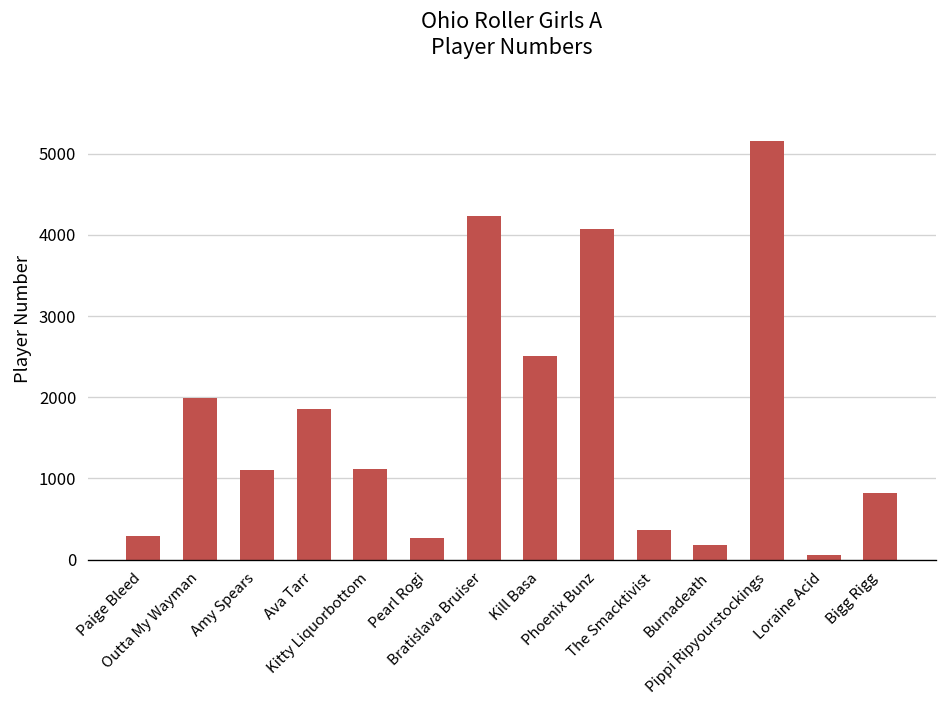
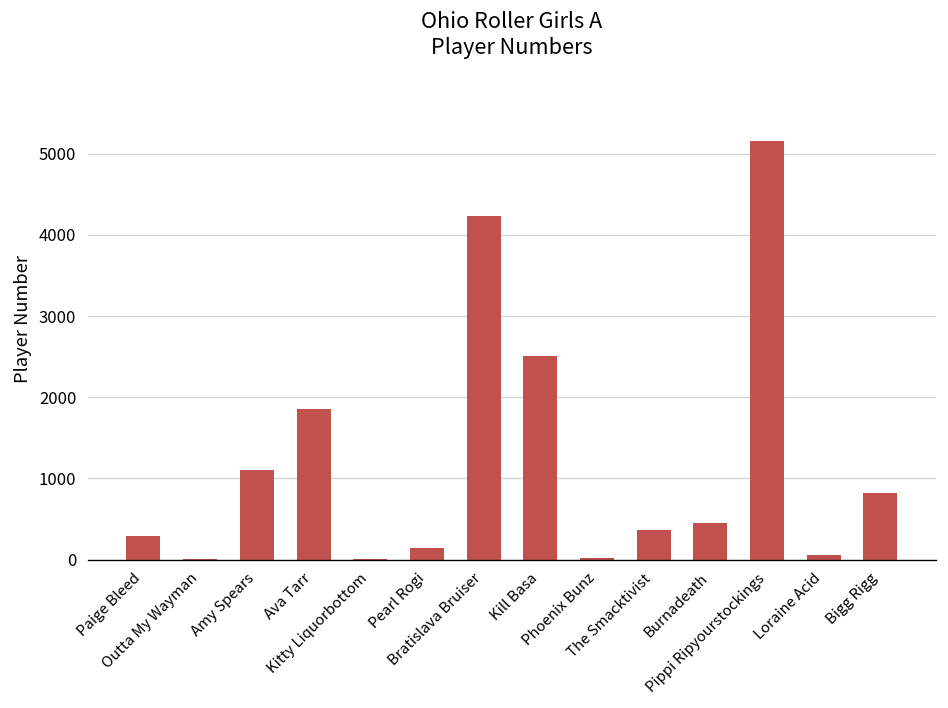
  {
    "Paige Bleed": 300,
-   "Outta My Wayman": 2000,
+   "Outta My Wayman": 0,
    "Amy Spears": 1100,
    "Ava Tarr": 1900,
-   "Kitty Liquorbottom": 1100,
-   "Pearl Rogi": 300,
+   "Kitty Liquorbottom": 0,
+   "Pearl Rogi": 100,
    "Bratislava Bruiser": 4200,
    "Kill Basa": 2500,
-   "Phoenix Bunz": 4100,
+   "Phoenix Bunz": 0,
    "The Smacktivist": 400,
-   "Burnadeath": 200,
+   "Burnadeath": 500,
    "Pippi Ripyourstockings": 5200,
    "Loraine Acid": 100,
    "Bigg Rigg": 800
  }
